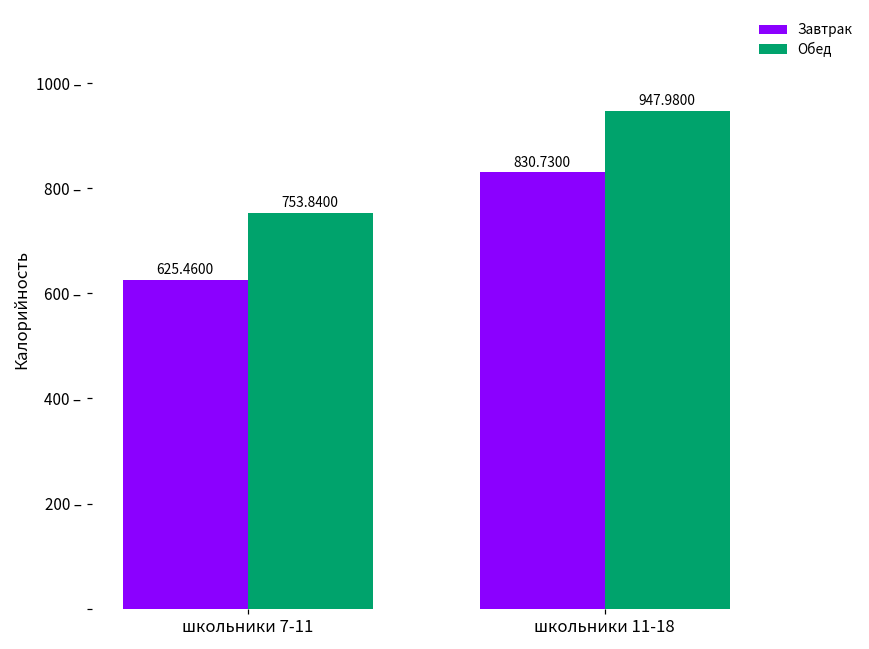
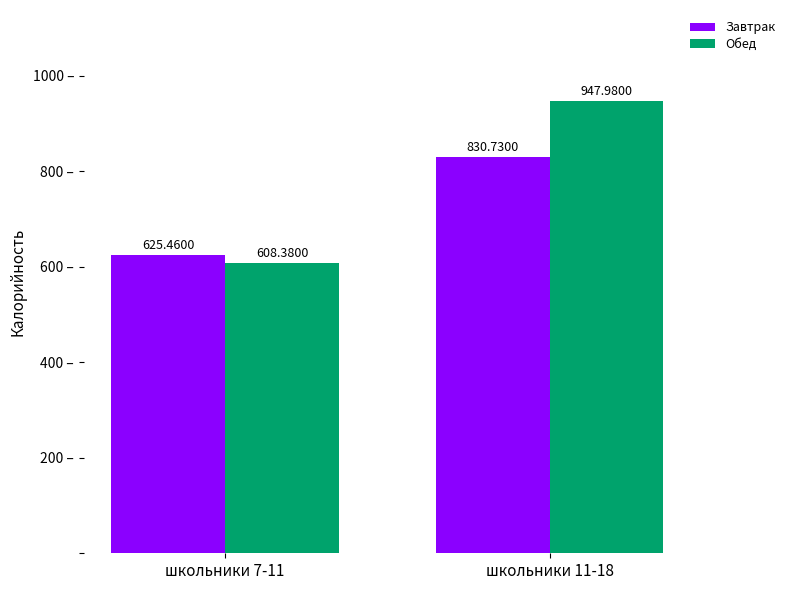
  {
    "Завтрак": {
      "школьники 7-11": 625.4600,
      "школьники 11-18": 830.7300
    },
    "Обед": {
-     "школьники 7-11": 753.8400,
+     "школьники 7-11": 608.3800,
      "школьники 11-18": 947.9800
    }
  }
